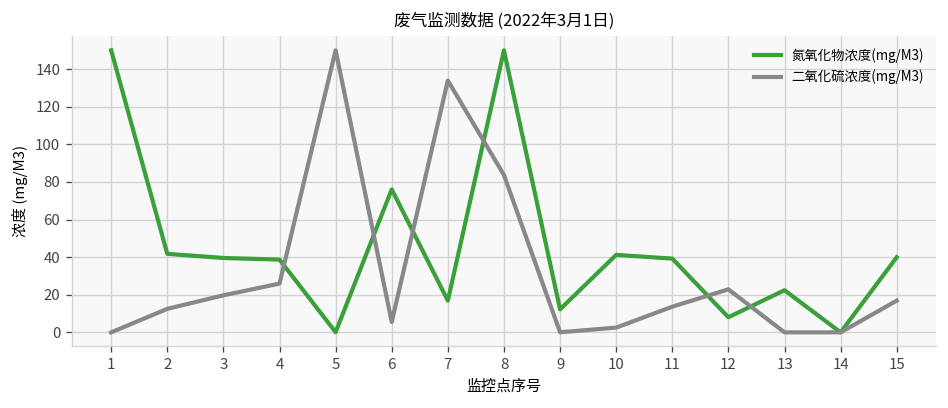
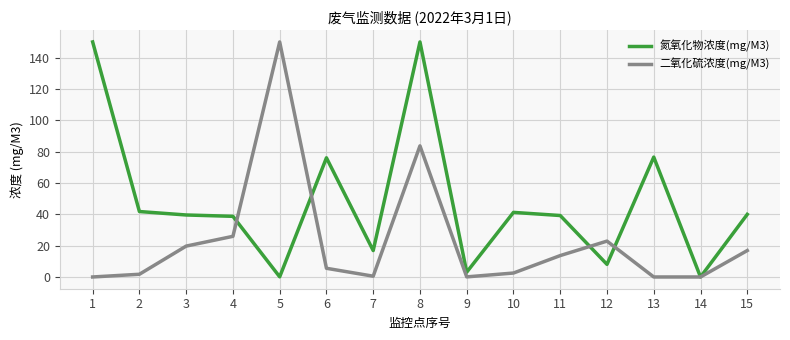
  {
    "氮氧化物浓度(mg/M3)": {
      "1": 150,
      "2": 42,
      "3": 40,
      "4": 39,
      "5": 0,
      "6": 76,
      "7": 17,
      "8": 150,
-     "9": 12,
+     "9": 3,
      "10": 41,
      "11": 39,
      "12": 8,
-     "13": 22,
+     "13": 76,
      "15": 40
    },
    "二氧化硫浓度(mg/M3)": {
      "1": 0,
-     "2": 13,
+     "2": 2,
      "3": 20,
      "4": 26,
      "5": 150,
      "6": 6,
-     "7": 134,
+     "7": 0,
      "8": 84,
      "9": 0,
      "10": 3,
      "11": 14,
      "12": 23,
      "13": 0,
      "15": 17
    }
  }
